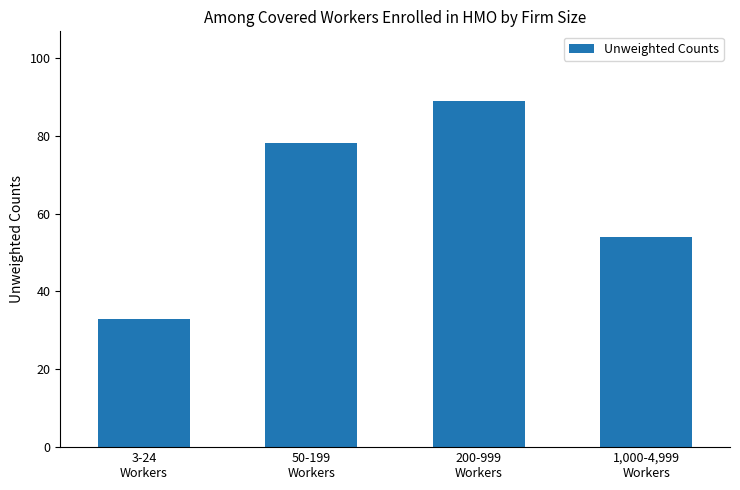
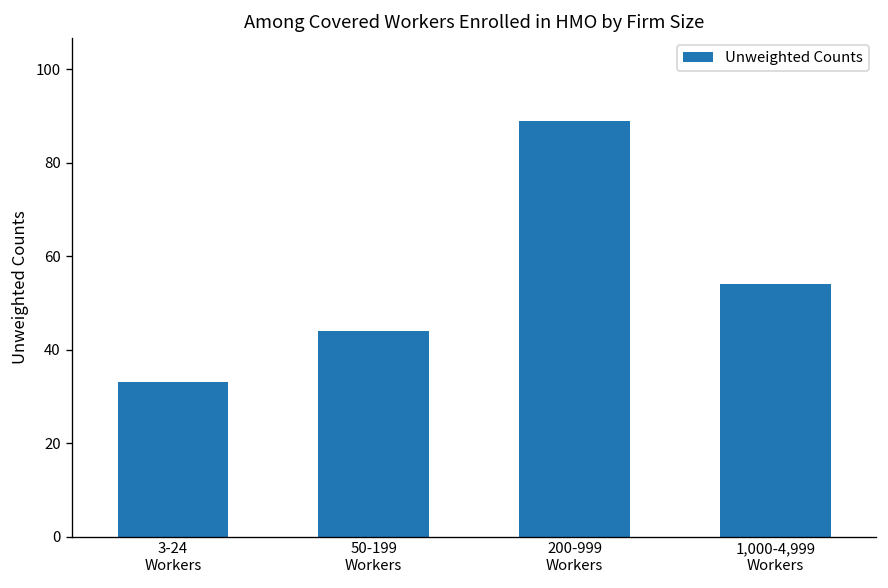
  {
    "3-24 Workers": 33,
-   "50-199 Workers": 78,
+   "50-199 Workers": 44,
    "200-999 Workers": 89,
    "1,000-4,999 Workers": 54
  }
